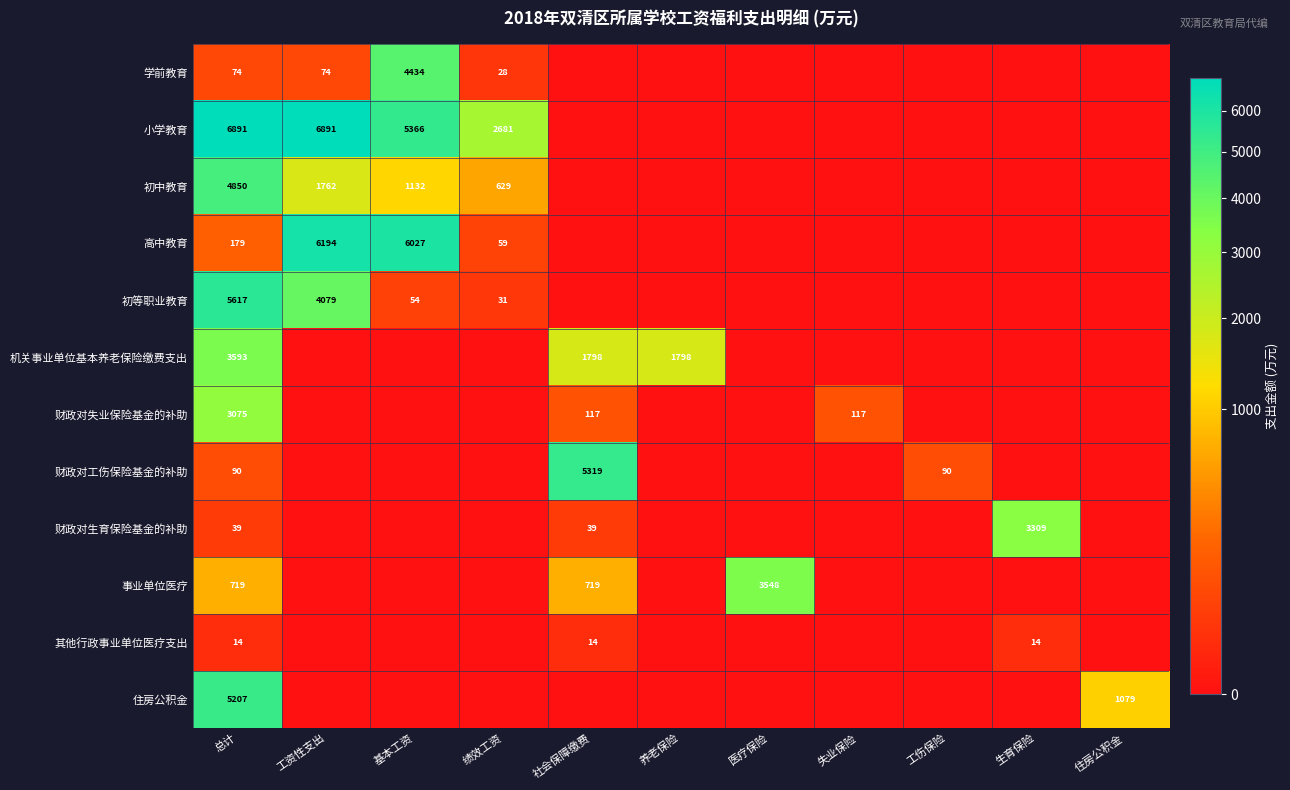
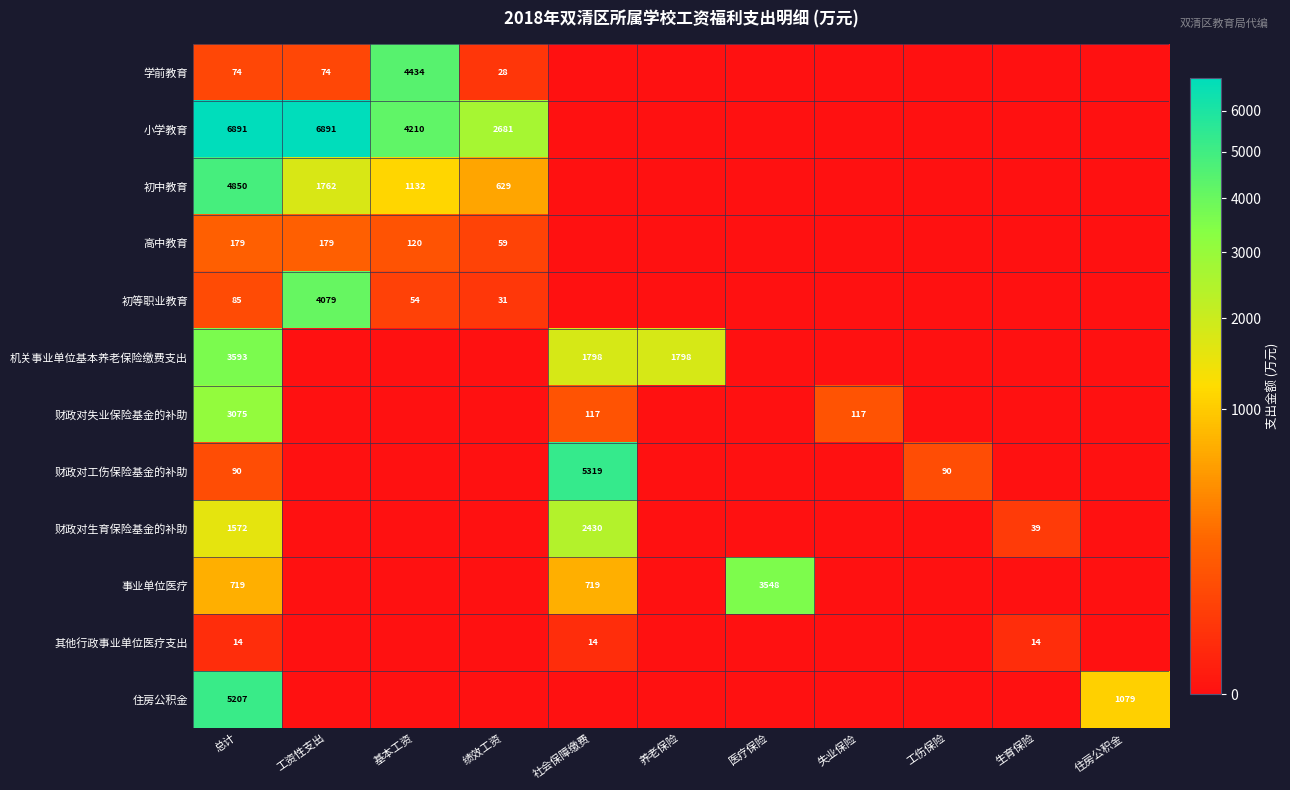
  {
    "学前教育": {
      "总计": 74,
      "工资性支出": 74,
      "基本工资": 4434,
      "绩效工资": 28
    },
    "小学教育": {
      "总计": 6891,
      "工资性支出": 6891,
-     "基本工资": 5366,
+     "基本工资": 4210,
      "绩效工资": 2681
    },
    "初中教育": {
      "总计": 4850,
      "工资性支出": 1762,
      "基本工资": 1132,
      "绩效工资": 629
    },
    "高中教育": {
      "总计": 179,
-     "工资性支出": 6194,
-     "基本工资": 6027,
+     "工资性支出": 179,
+     "基本工资": 120,
      "绩效工资": 59
    },
    "初等职业教育": {
-     "总计": 5617,
+     "总计": 85,
      "工资性支出": 4079,
      "基本工资": 54,
      "绩效工资": 31
    },
    "机关事业单位基本养老保险缴费支出": {
      "总计": 3593,
      "社会保障缴费": 1798,
      "养老保险": 1798
    },
    "财政对失业保险基金的补助": {
      "总计": 3075,
      "社会保障缴费": 117,
      "失业保险": 117
    },
    "财政对工伤保险基金的补助": {
      "总计": 90,
      "社会保障缴费": 5319,
      "工伤保险": 90
    },
    "财政对生育保险基金的补助": {
-     "总计": 39,
-     "社会保障缴费": 39,
-     "生育保险": 3309
+     "总计": 1572,
+     "社会保障缴费": 2430,
+     "生育保险": 39
    },
    "事业单位医疗": {
      "总计": 719,
      "社会保障缴费": 719,
      "医疗保险": 3548
    },
    "其他行政事业单位医疗支出": {
      "总计": 14,
      "社会保障缴费": 14,
      "生育保险": 14
    },
    "住房公积金": {
      "总计": 5207,
      "住房公积金": 1079
    }
  }
